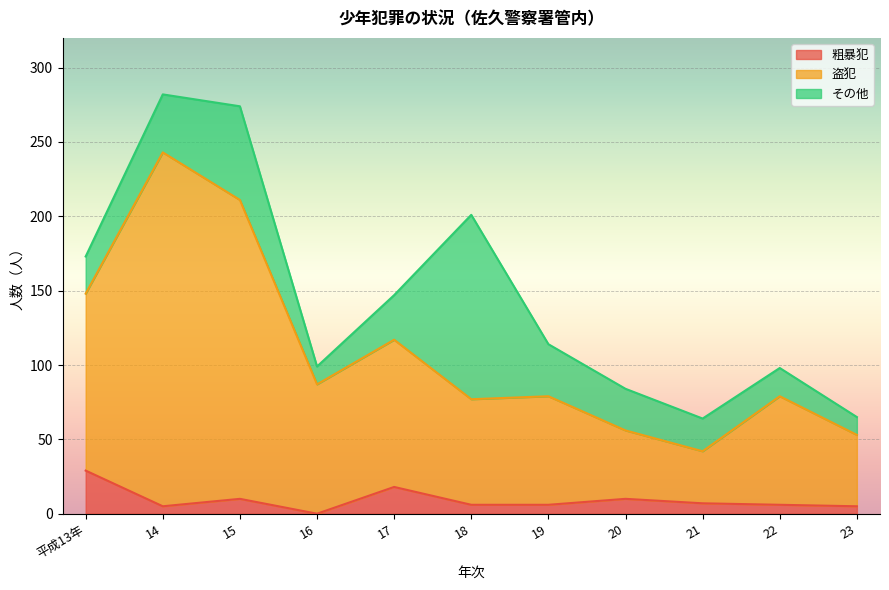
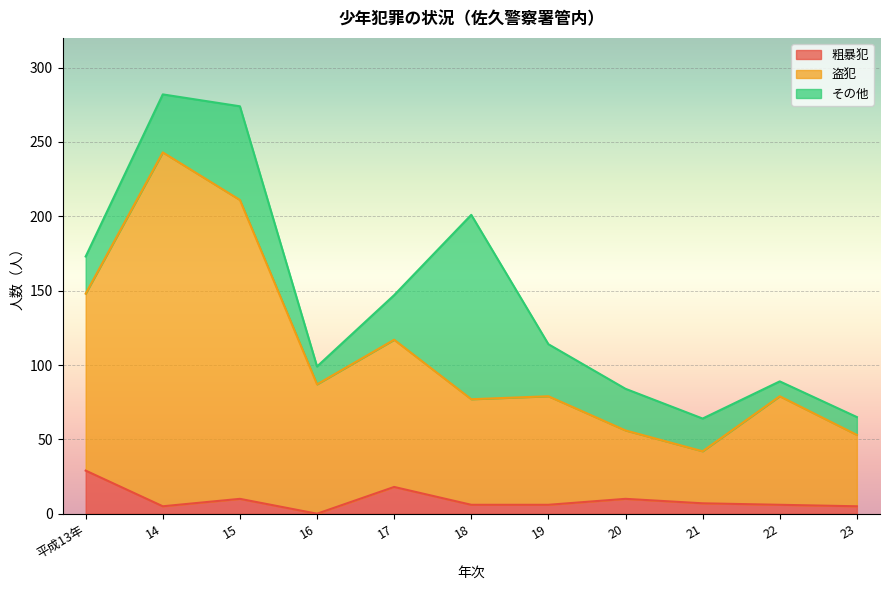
  {
    "粗暴犯": {
      "平成13年": 29,
      "14": 5,
      "15": 10,
      "16": 0,
      "17": 18,
      "18": 6,
      "19": 6,
      "20": 10,
      "21": 7,
      "22": 6,
      "23": 5
    },
    "盗犯": {
      "平成13年": 119,
      "14": 238,
      "15": 201,
      "16": 87,
      "17": 99,
      "18": 71,
      "19": 73,
      "20": 46,
      "21": 35,
      "22": 73,
      "23": 48
    },
    "その他": {
      "平成13年": 25,
      "14": 39,
      "15": 63,
      "16": 12,
      "17": 30,
      "18": 124,
      "19": 35,
      "20": 28,
      "21": 22,
-     "22": 19,
+     "22": 10,
      "23": 12
    }
  }
